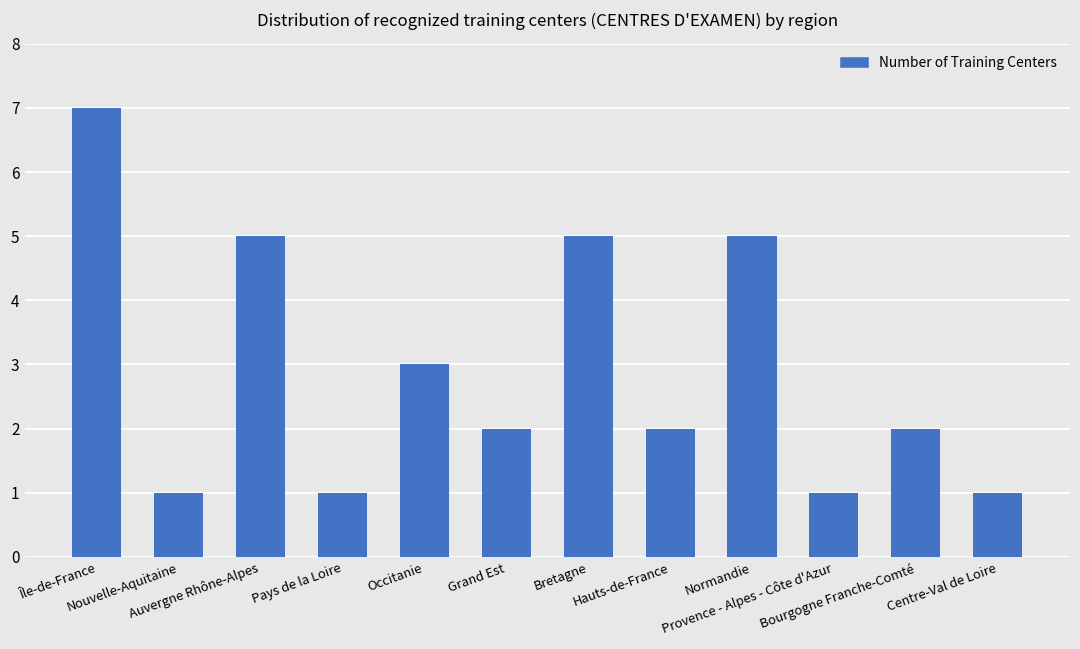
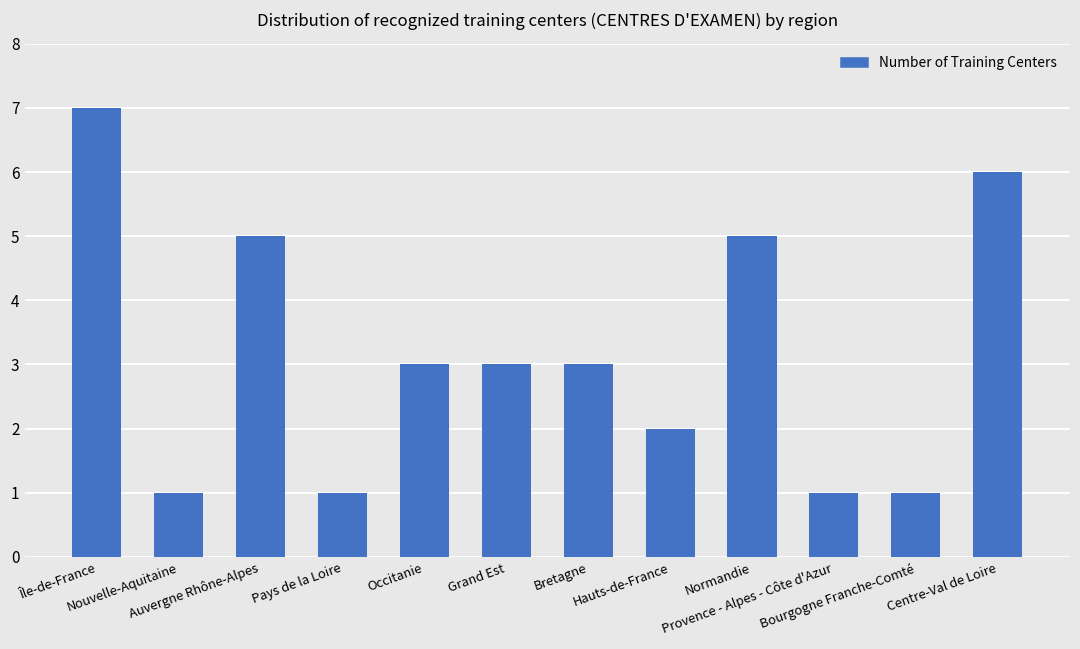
  {
    "Île-de-France": 7,
    "Nouvelle-Aquitaine": 1,
    "Auvergne Rhône-Alpes": 5,
    "Pays de la Loire": 1,
    "Occitanie": 3,
-   "Grand Est": 2,
-   "Bretagne": 5,
+   "Grand Est": 3,
+   "Bretagne": 3,
    "Hauts-de-France": 2,
    "Normandie": 5,
    "Provence - Alpes - Côte d'Azur": 1,
-   "Bourgogne Franche-Comté": 2,
-   "Centre-Val de Loire": 1
+   "Bourgogne Franche-Comté": 1,
+   "Centre-Val de Loire": 6
  }
